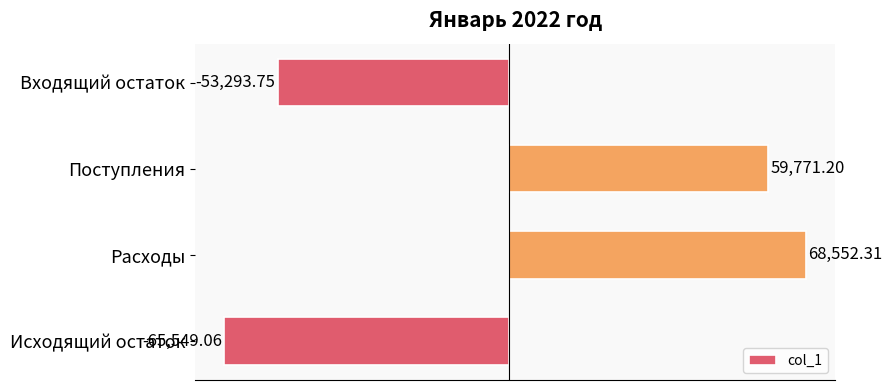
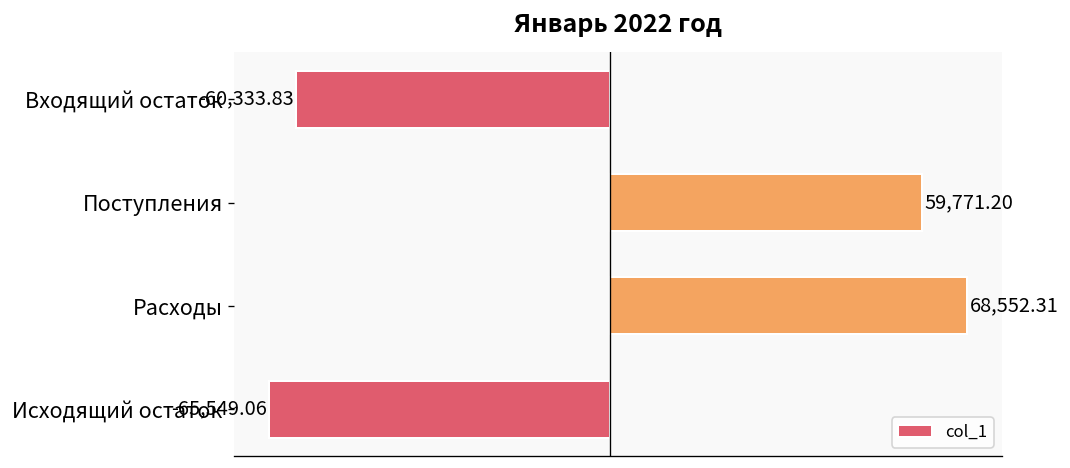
  {
-   "Входящий остаток": "-53,293.75",
+   "Входящий остаток": "-60,333.83",
    "Поступления": "59,771.20",
    "Расходы": "68,552.31",
    "Исходящий остаток": "-65,549.06"
  }
